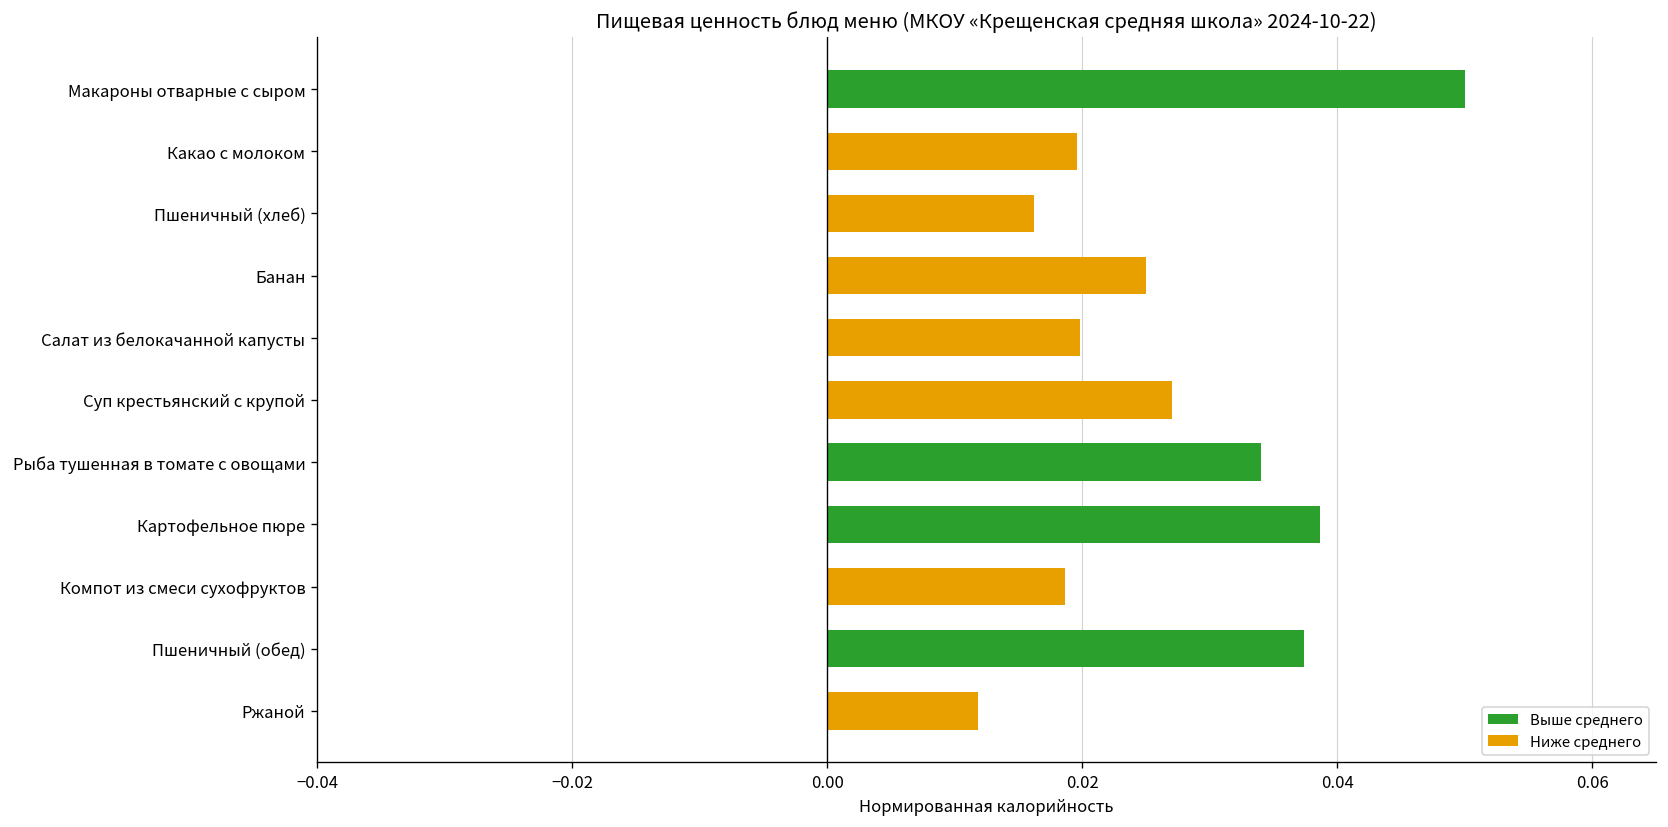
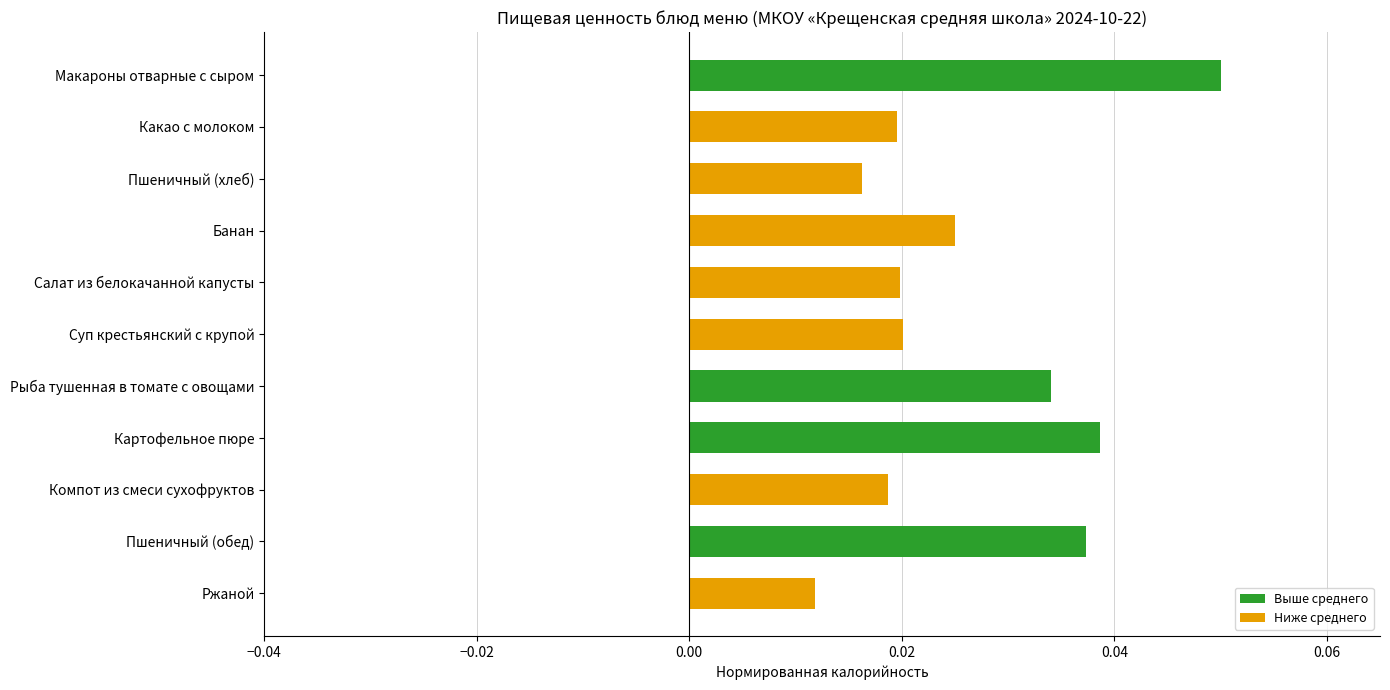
  {
    "Макароны отварные с сыром": 0.0500,
    "Какао с молоком": 0.0196,
    "Пшеничный (хлеб)": 0.0163,
    "Банан": 0.0250,
    "Салат из белокачанной капусты": 0.0198,
-   "Суп крестьянский с крупой": 0.0270,
+   "Суп крестьянский с крупой": 0.0201,
    "Рыба тушенная в томате с овощами": 0.0340,
    "Картофельное пюре": 0.0387,
    "Компот из смеси сухофруктов": 0.0187,
    "Пшеничный (обед)": 0.0374,
    "Ржаной": 0.0118
  }
